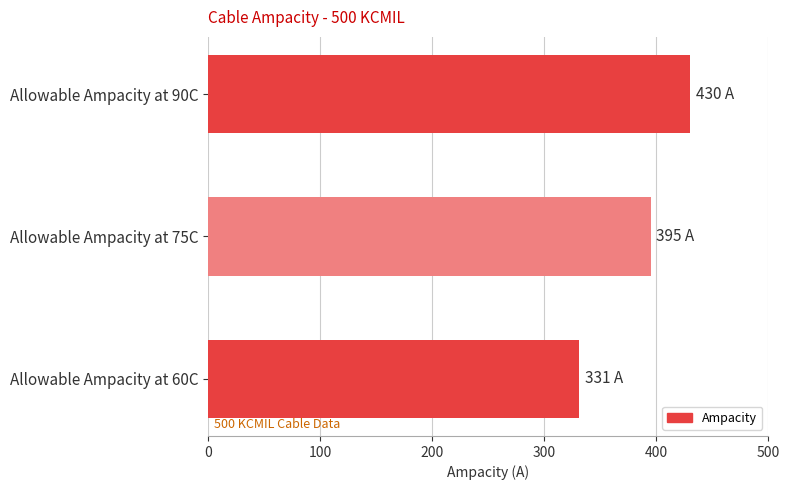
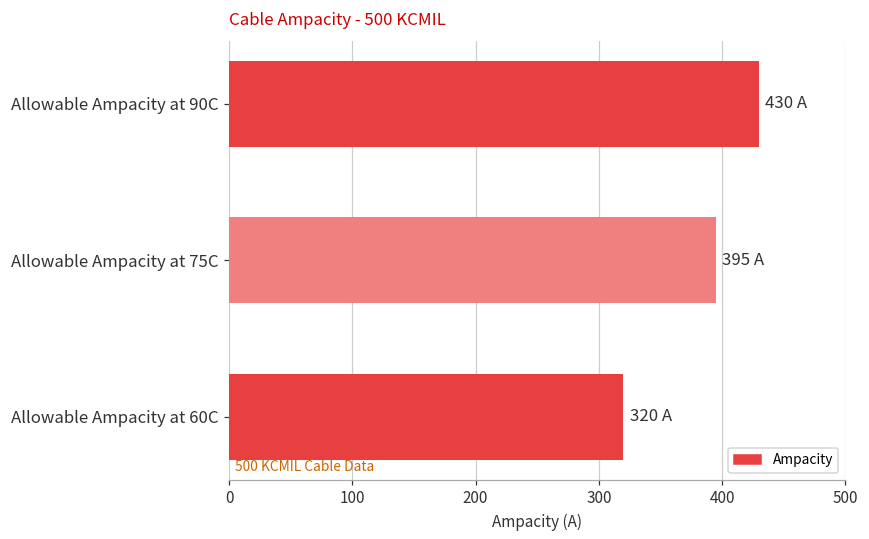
  {
    "Allowable Ampacity at 90C": 430,
    "Allowable Ampacity at 75C": 395,
-   "Allowable Ampacity at 60C": 331
+   "Allowable Ampacity at 60C": 320
  }
